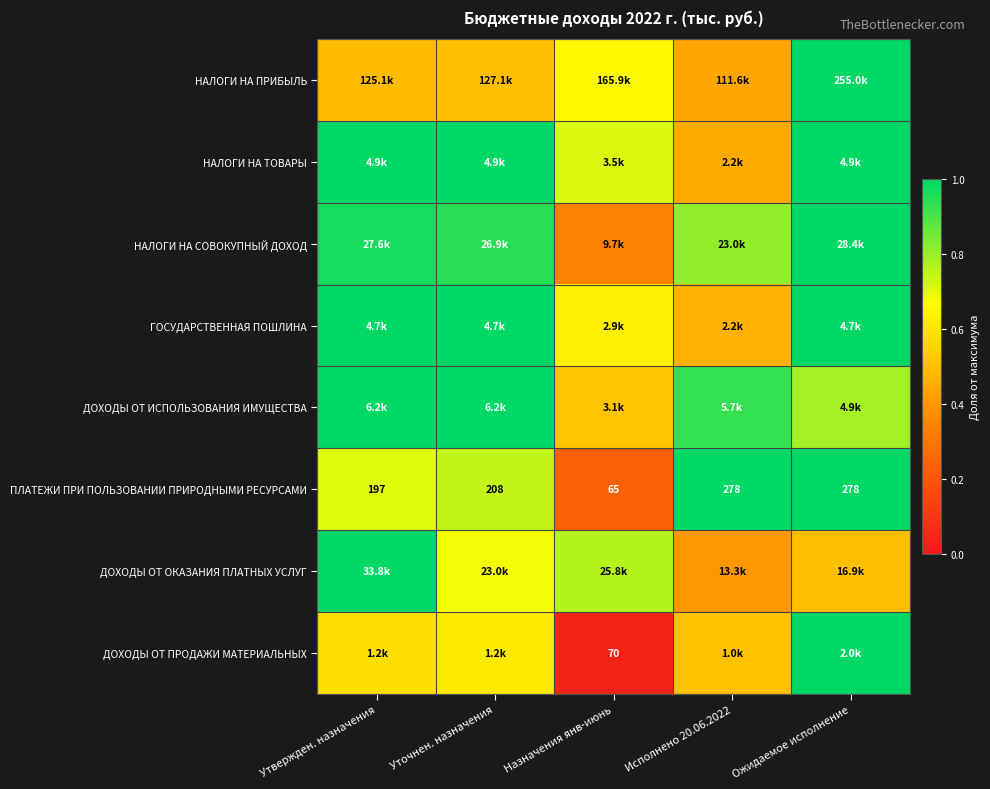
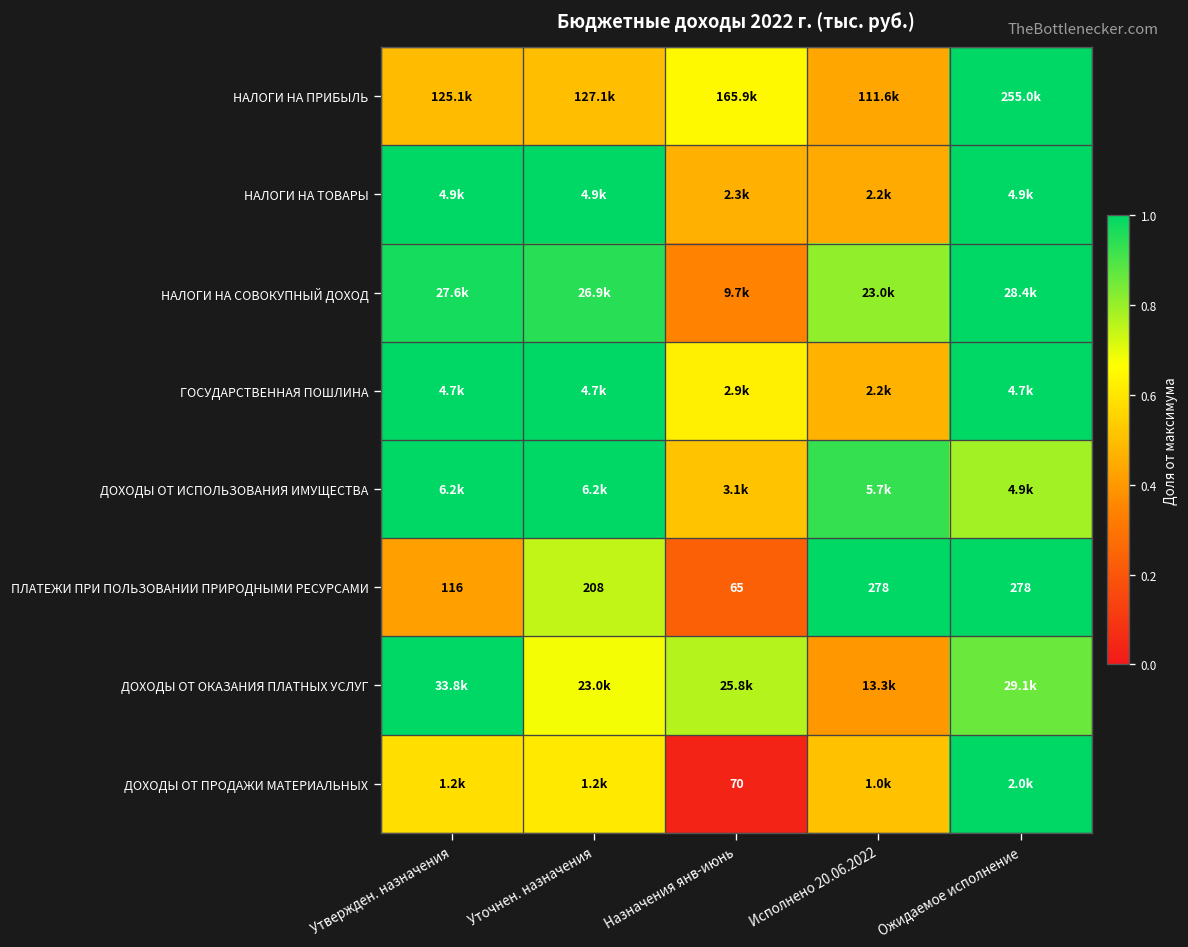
  {
    "НАЛОГИ НА ПРИБЫЛЬ": {
      "Утвержден. назначения": "125.1k",
      "Уточнен. назначения": "127.1k",
      "Назначения янв-июнь": "165.9k",
      "Исполнено 20.06.2022": "111.6k",
      "Ожидаемое исполнение": "255.0k"
    },
    "НАЛОГИ НА ТОВАРЫ": {
      "Утвержден. назначения": "4.9k",
      "Уточнен. назначения": "4.9k",
-     "Назначения янв-июнь": "3.5k",
+     "Назначения янв-июнь": "2.3k",
      "Исполнено 20.06.2022": "2.2k",
      "Ожидаемое исполнение": "4.9k"
    },
    "НАЛОГИ НА СОВОКУПНЫЙ ДОХОД": {
      "Утвержден. назначения": "27.6k",
      "Уточнен. назначения": "26.9k",
      "Назначения янв-июнь": "9.7k",
      "Исполнено 20.06.2022": "23.0k",
      "Ожидаемое исполнение": "28.4k"
    },
    "ГОСУДАРСТВЕННАЯ ПОШЛИНА": {
      "Утвержден. назначения": "4.7k",
      "Уточнен. назначения": "4.7k",
      "Назначения янв-июнь": "2.9k",
      "Исполнено 20.06.2022": "2.2k",
      "Ожидаемое исполнение": "4.7k"
    },
    "ДОХОДЫ ОТ ИСПОЛЬЗОВАНИЯ ИМУЩЕСТВА": {
      "Утвержден. назначения": "6.2k",
      "Уточнен. назначения": "6.2k",
      "Назначения янв-июнь": "3.1k",
      "Исполнено 20.06.2022": "5.7k",
      "Ожидаемое исполнение": "4.9k"
    },
    "ПЛАТЕЖИ ПРИ ПОЛЬЗОВАНИИ ПРИРОДНЫМИ РЕСУРСАМИ": {
-     "Утвержден. назначения": "197",
+     "Утвержден. назначения": "116",
      "Уточнен. назначения": "208",
      "Назначения янв-июнь": "65",
      "Исполнено 20.06.2022": "278",
      "Ожидаемое исполнение": "278"
    },
    "ДОХОДЫ ОТ ОКАЗАНИЯ ПЛАТНЫХ УСЛУГ": {
      "Утвержден. назначения": "33.8k",
      "Уточнен. назначения": "23.0k",
      "Назначения янв-июнь": "25.8k",
      "Исполнено 20.06.2022": "13.3k",
-     "Ожидаемое исполнение": "16.9k"
+     "Ожидаемое исполнение": "29.1k"
    },
    "ДОХОДЫ ОТ ПРОДАЖИ МАТЕРИАЛЬНЫХ": {
      "Утвержден. назначения": "1.2k",
      "Уточнен. назначения": "1.2k",
      "Назначения янв-июнь": "70",
      "Исполнено 20.06.2022": "1.0k",
      "Ожидаемое исполнение": "2.0k"
    }
  }
